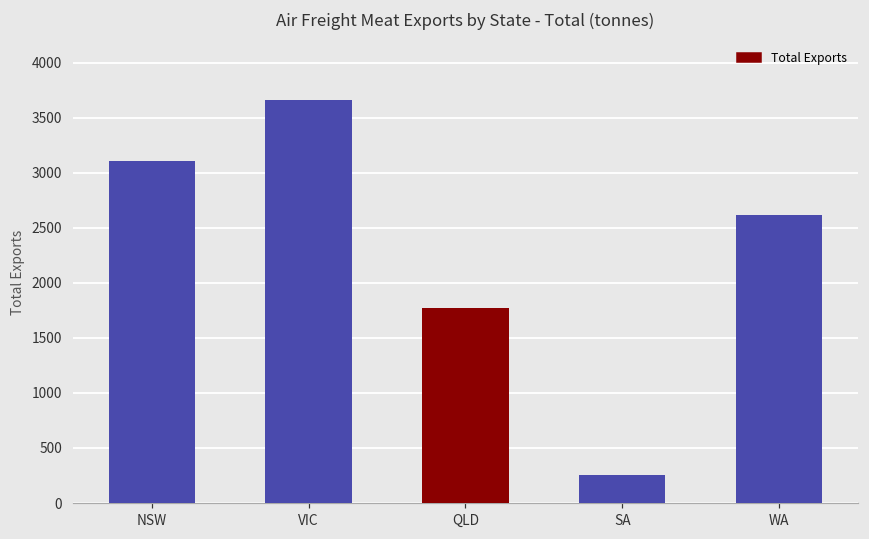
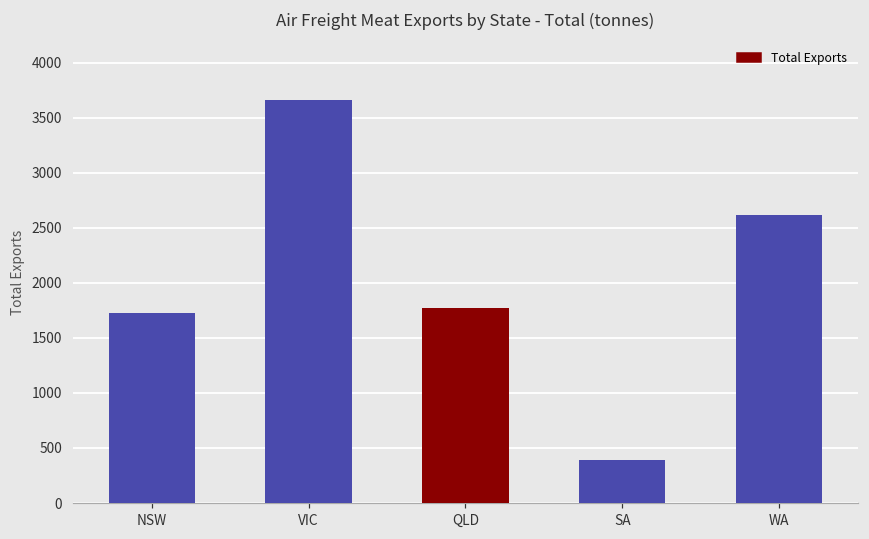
  {
-   "NSW": 3110,
+   "NSW": 1730,
    "VIC": 3660,
    "QLD": 1770,
-   "SA": 250,
+   "SA": 390,
    "WA": 2620
  }
